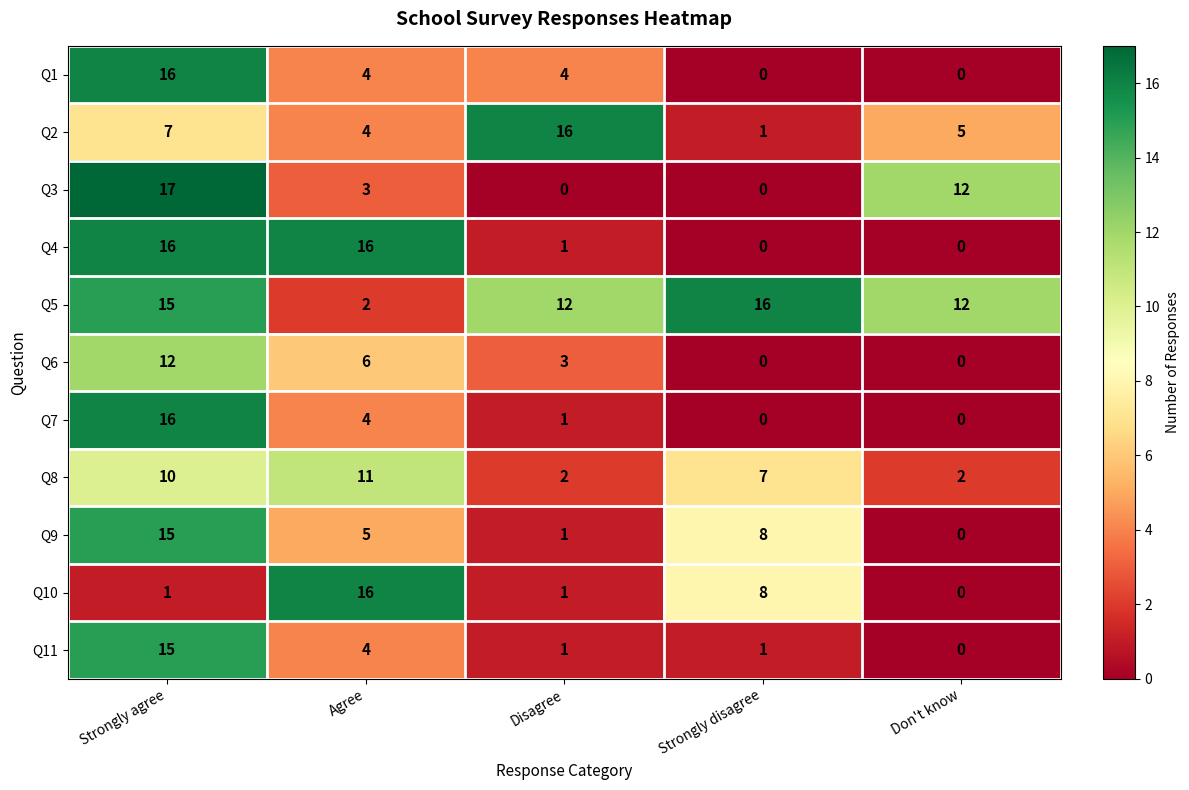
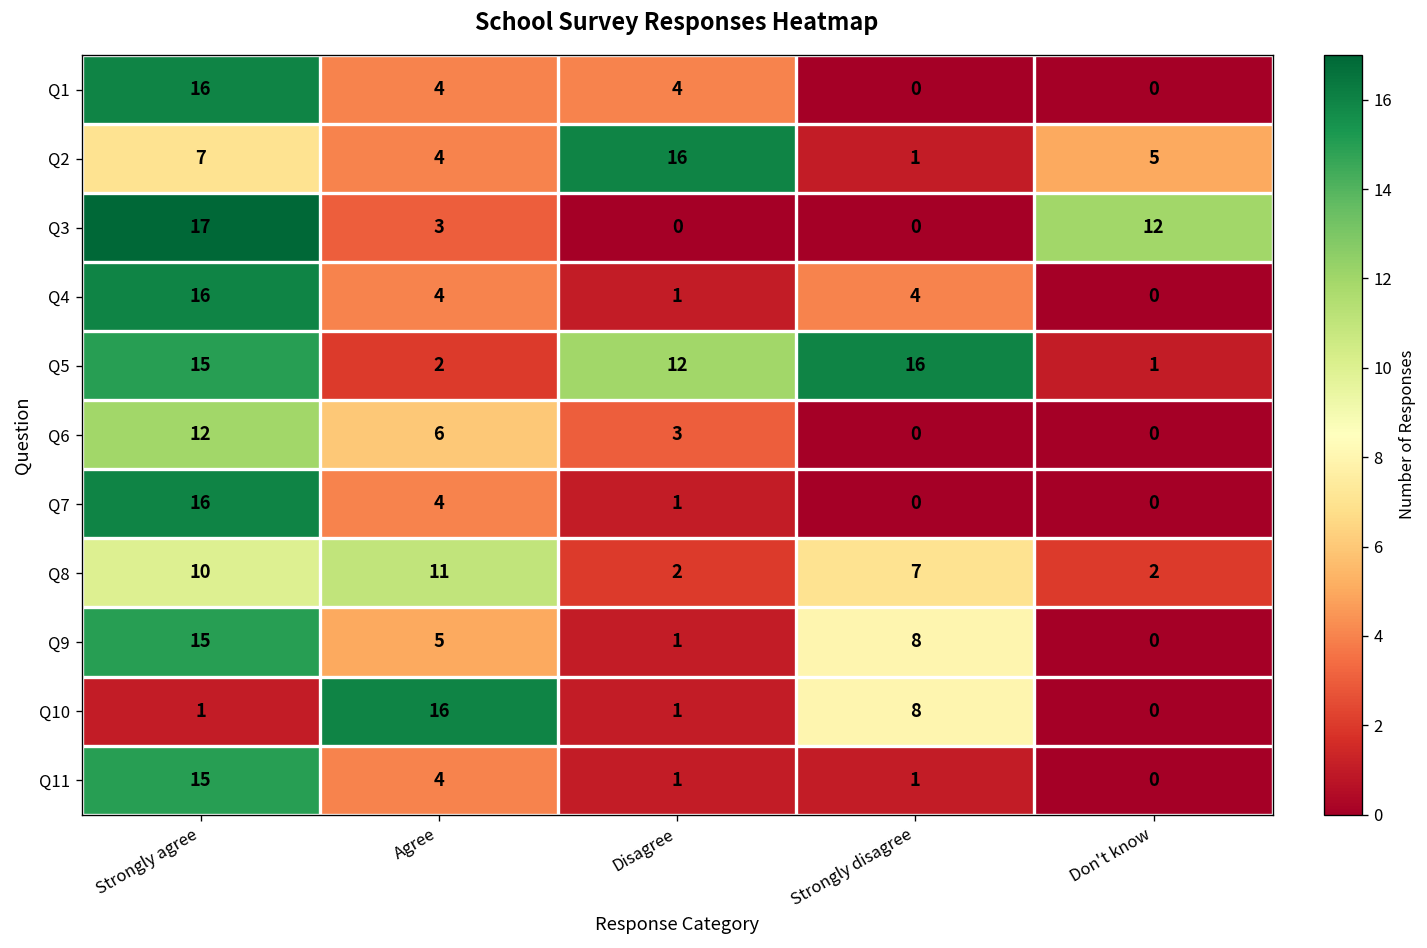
  {
    "Q1": {
      "Strongly agree": 16,
      "Agree": 4,
      "Disagree": 4,
      "Strongly disagree": 0,
      "Don't know": 0
    },
    "Q2": {
      "Strongly agree": 7,
      "Agree": 4,
      "Disagree": 16,
      "Strongly disagree": 1,
      "Don't know": 5
    },
    "Q3": {
      "Strongly agree": 17,
      "Agree": 3,
      "Disagree": 0,
      "Strongly disagree": 0,
      "Don't know": 12
    },
    "Q4": {
      "Strongly agree": 16,
-     "Agree": 16,
+     "Agree": 4,
      "Disagree": 1,
-     "Strongly disagree": 0,
+     "Strongly disagree": 4,
      "Don't know": 0
    },
    "Q5": {
      "Strongly agree": 15,
      "Agree": 2,
      "Disagree": 12,
      "Strongly disagree": 16,
-     "Don't know": 12
+     "Don't know": 1
    },
    "Q6": {
      "Strongly agree": 12,
      "Agree": 6,
      "Disagree": 3,
      "Strongly disagree": 0,
      "Don't know": 0
    },
    "Q7": {
      "Strongly agree": 16,
      "Agree": 4,
      "Disagree": 1,
      "Strongly disagree": 0,
      "Don't know": 0
    },
    "Q8": {
      "Strongly agree": 10,
      "Agree": 11,
      "Disagree": 2,
      "Strongly disagree": 7,
      "Don't know": 2
    },
    "Q9": {
      "Strongly agree": 15,
      "Agree": 5,
      "Disagree": 1,
      "Strongly disagree": 8,
      "Don't know": 0
    },
    "Q10": {
      "Strongly agree": 1,
      "Agree": 16,
      "Disagree": 1,
      "Strongly disagree": 8,
      "Don't know": 0
    },
    "Q11": {
      "Strongly agree": 15,
      "Agree": 4,
      "Disagree": 1,
      "Strongly disagree": 1,
      "Don't know": 0
    }
  }
